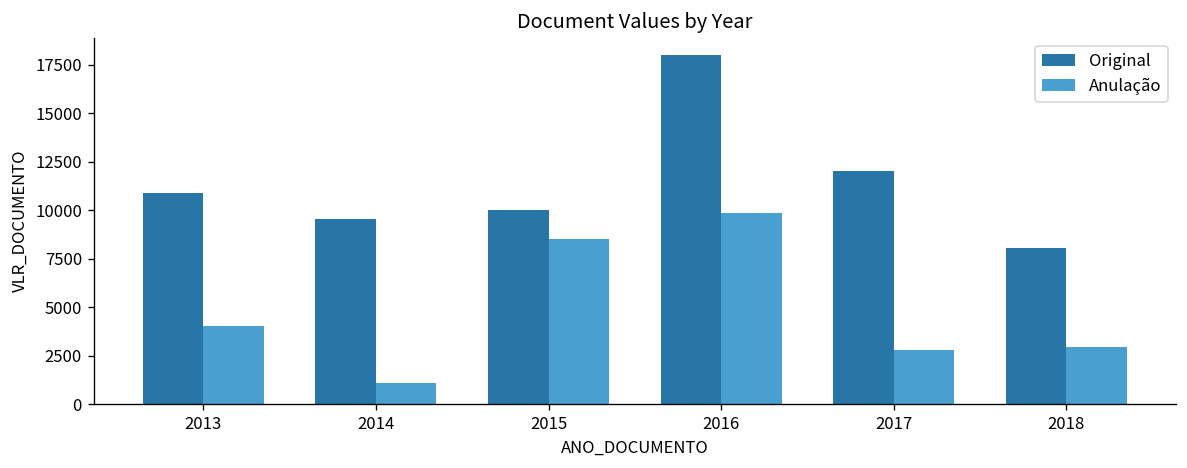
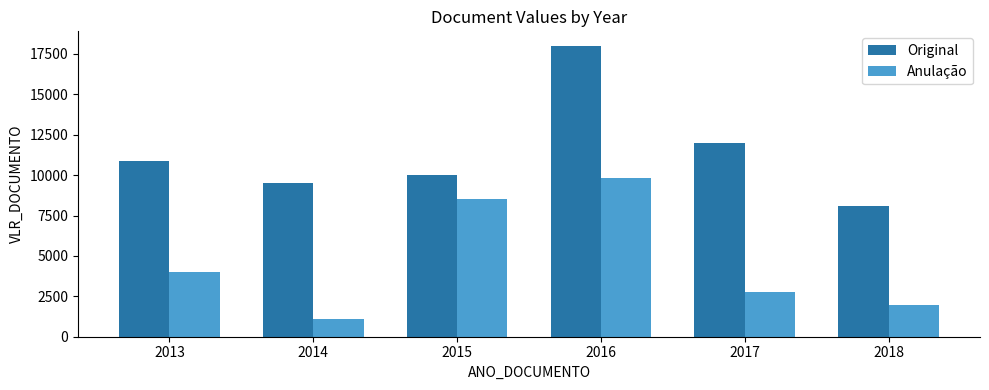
  {
    "Original": {
      "2013": 10900,
      "2014": 9500,
      "2015": 10000,
      "2016": 18000,
      "2017": 12000,
      "2018": 8100
    },
    "Anulação": {
      "2013": 4000,
      "2014": 1100,
      "2015": 8500,
      "2016": 9800,
      "2017": 2800,
-     "2018": 2900
+     "2018": 2000
    }
  }
